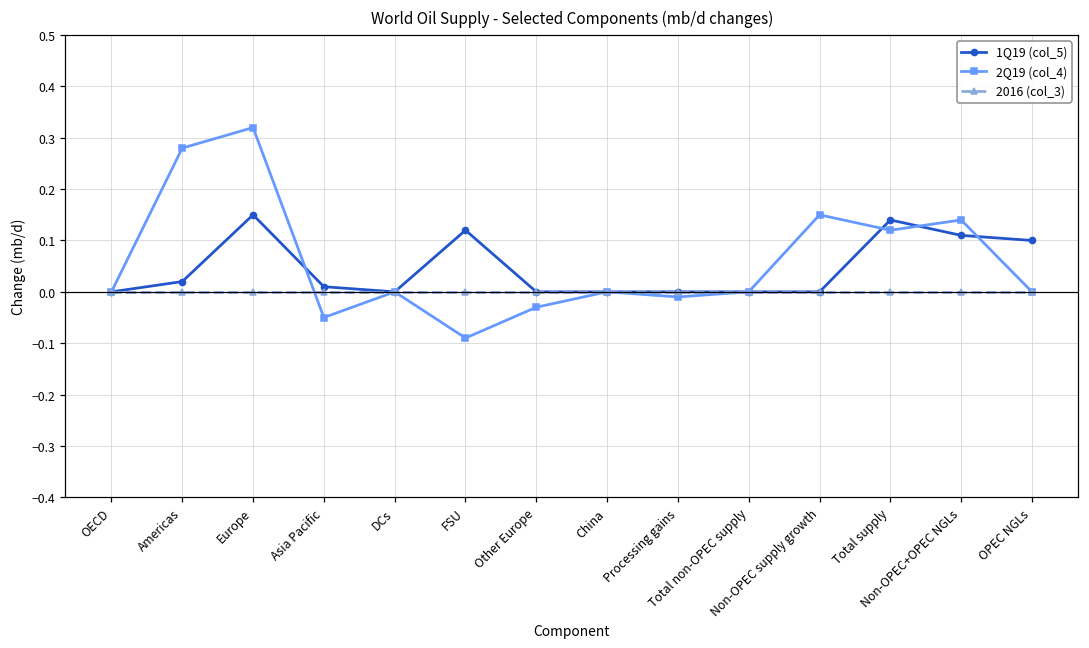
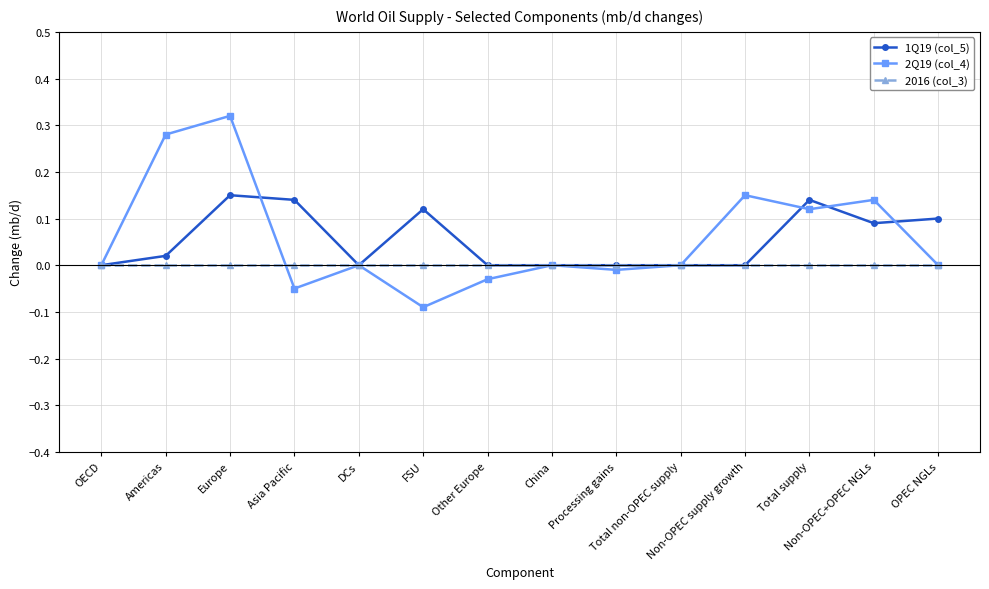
  {
    "1Q19 (col_5)": {
      "Americas": 0.02,
      "Europe": 0.15,
-     "Asia Pacific": 0.01,
+     "Asia Pacific": 0.14,
      "FSU": 0.12,
      "Total supply": 0.14,
-     "Non-OPEC+OPEC NGLs": 0.11,
+     "Non-OPEC+OPEC NGLs": 0.09,
      "OPEC NGLs": 0.10
    }
  }
